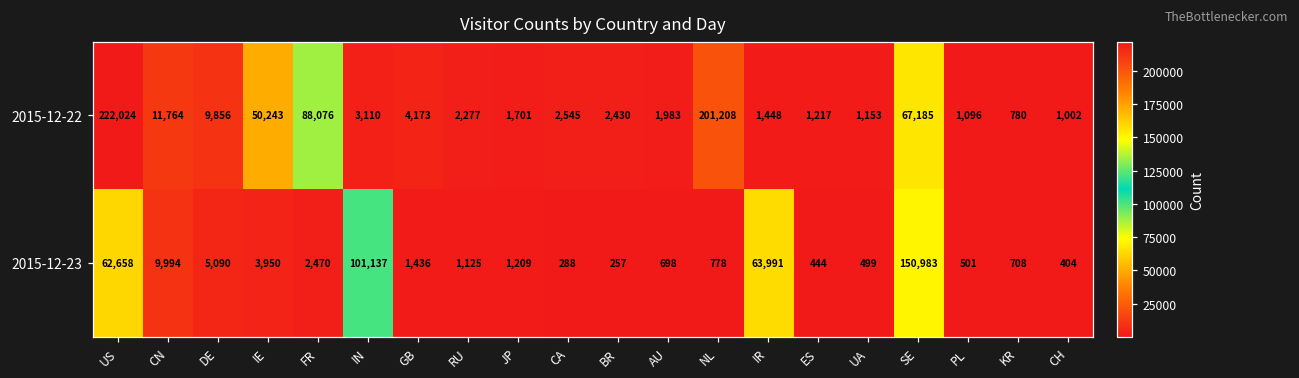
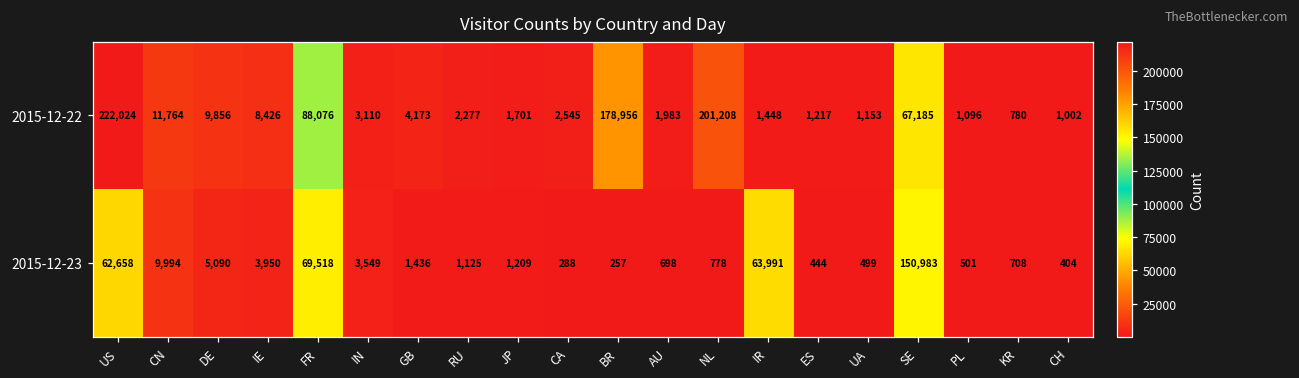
  {
    "2015-12-22": {
      "US": "222,024",
      "CN": "11,764",
      "DE": "9,856",
-     "IE": "50,243",
+     "IE": "8,426",
      "FR": "88,076",
      "IN": "3,110",
      "GB": "4,173",
      "RU": "2,277",
      "JP": "1,701",
      "CA": "2,545",
-     "BR": "2,430",
+     "BR": "178,956",
      "AU": "1,983",
      "NL": "201,208",
      "IR": "1,448",
      "ES": "1,217",
      "UA": "1,153",
      "SE": "67,185",
      "PL": "1,096",
      "KR": "780",
      "CH": "1,002"
    },
    "2015-12-23": {
      "US": "62,658",
      "CN": "9,994",
      "DE": "5,090",
      "IE": "3,950",
-     "FR": "2,470",
-     "IN": "101,137",
+     "FR": "69,518",
+     "IN": "3,549",
      "GB": "1,436",
      "RU": "1,125",
      "JP": "1,209",
      "CA": "288",
      "BR": "257",
      "AU": "698",
      "NL": "778",
      "IR": "63,991",
      "ES": "444",
      "UA": "499",
      "SE": "150,983",
      "PL": "501",
      "KR": "708",
      "CH": "404"
    }
  }
